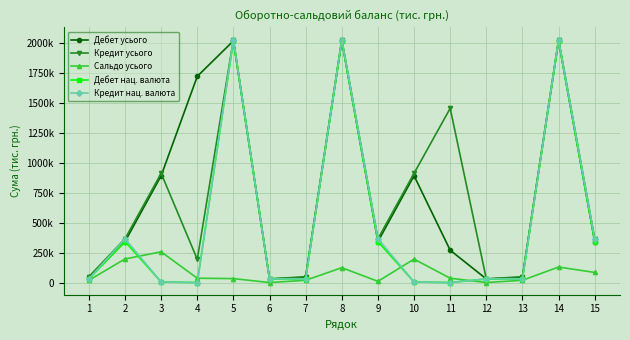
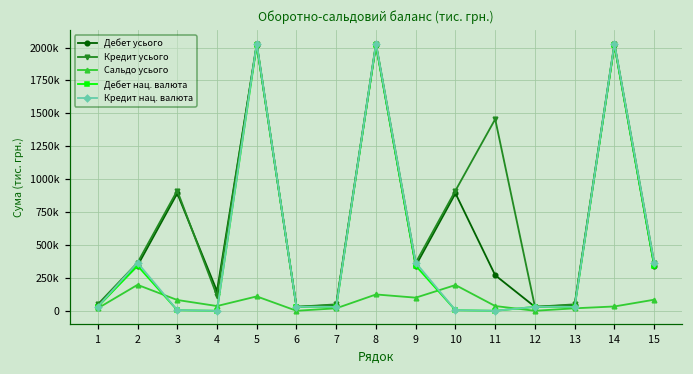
  {
    "Дебет усього": {
-     "4": 1720000,
+     "4": 150000,
      "11": 270000
    },
    "Кредит усього": {
-     "4": 190000,
+     "4": 110000,
      "11": 1460000
    },
    "Сальдо усього": {
      "2": 200000,
-     "3": 260000,
+     "3": 80000,
      "4": 40000,
-     "5": 30000,
+     "5": 110000,
      "6": 0,
      "8": 120000,
-     "9": 10000,
+     "9": 100000,
      "10": 200000,
      "11": 40000,
      "12": 0,
-     "14": 130000,
+     "14": 30000,
      "15": 80000
    }
  }
